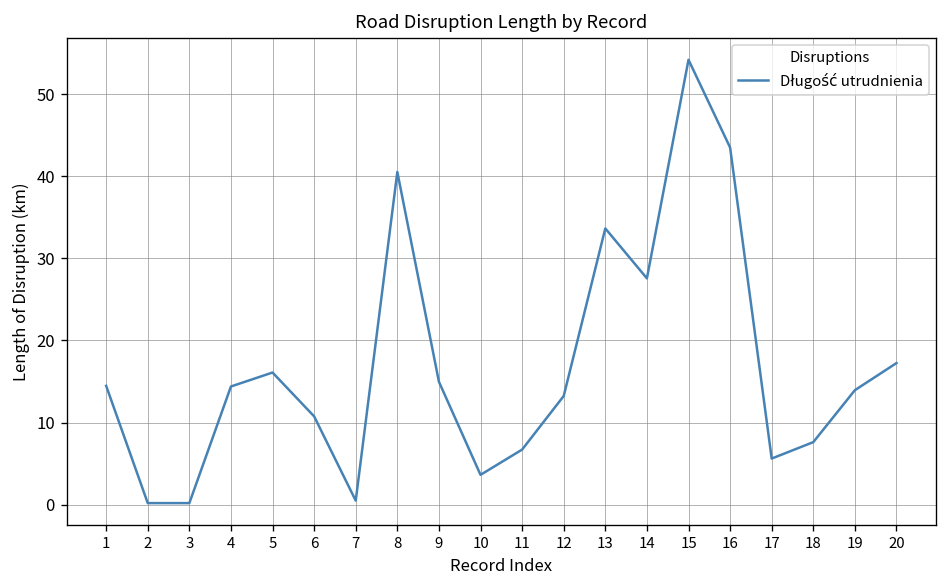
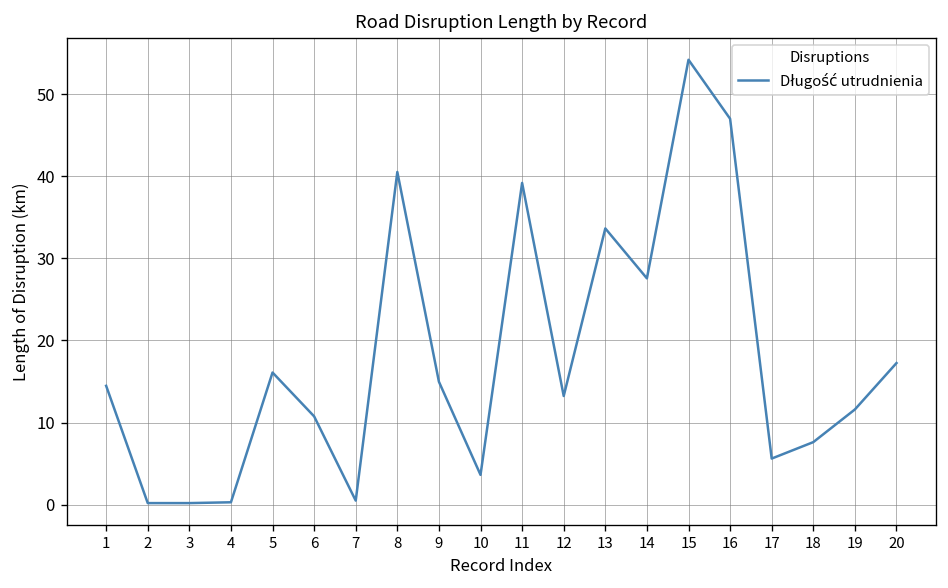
  {
    "1": 14,
    "2": 0,
    "3": 0,
-   "4": 14,
+   "4": 0,
    "5": 16,
    "6": 11,
    "7": 1,
    "8": 41,
    "9": 15,
    "10": 4,
-   "11": 7,
+   "11": 39,
    "12": 13,
    "13": 34,
    "14": 28,
    "15": 54,
-   "16": 44,
+   "16": 47,
    "17": 6,
    "18": 8,
-   "19": 14,
+   "19": 12,
    "20": 17
  }
